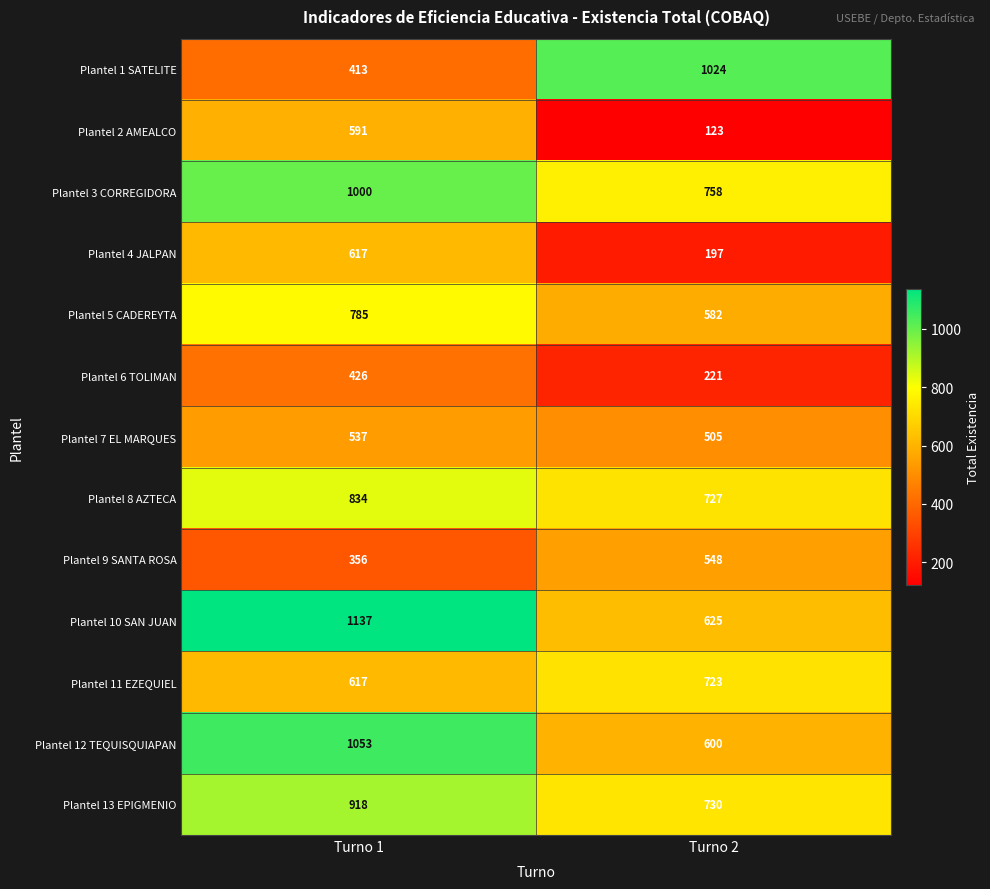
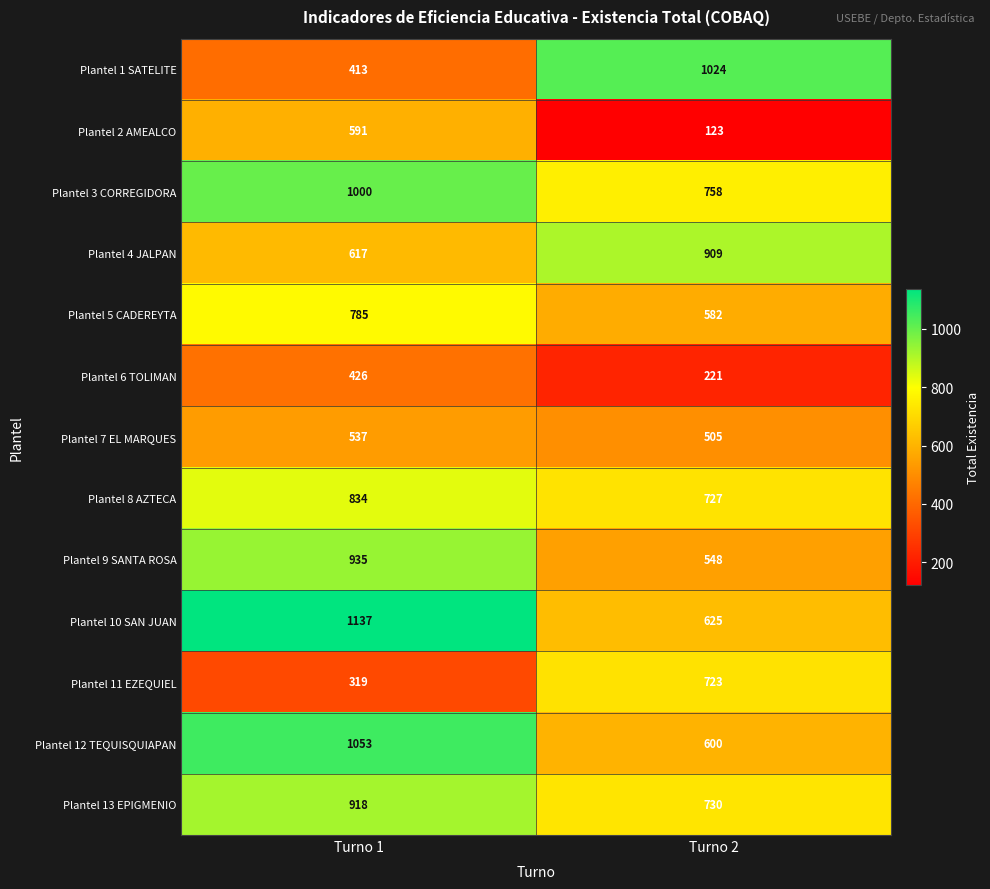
  {
    "Plantel 1 SATELITE": {
      "Turno 1": 413,
      "Turno 2": 1024
    },
    "Plantel 2 AMEALCO": {
      "Turno 1": 591,
      "Turno 2": 123
    },
    "Plantel 3 CORREGIDORA": {
      "Turno 1": 1000,
      "Turno 2": 758
    },
    "Plantel 4 JALPAN": {
      "Turno 1": 617,
-     "Turno 2": 197
+     "Turno 2": 909
    },
    "Plantel 5 CADEREYTA": {
      "Turno 1": 785,
      "Turno 2": 582
    },
    "Plantel 6 TOLIMAN": {
      "Turno 1": 426,
      "Turno 2": 221
    },
    "Plantel 7 EL MARQUES": {
      "Turno 1": 537,
      "Turno 2": 505
    },
    "Plantel 8 AZTECA": {
      "Turno 1": 834,
      "Turno 2": 727
    },
    "Plantel 9 SANTA ROSA": {
-     "Turno 1": 356,
+     "Turno 1": 935,
      "Turno 2": 548
    },
    "Plantel 10 SAN JUAN": {
      "Turno 1": 1137,
      "Turno 2": 625
    },
    "Plantel 11 EZEQUIEL": {
-     "Turno 1": 617,
+     "Turno 1": 319,
      "Turno 2": 723
    },
    "Plantel 12 TEQUISQUIAPAN": {
      "Turno 1": 1053,
      "Turno 2": 600
    },
    "Plantel 13 EPIGMENIO": {
      "Turno 1": 918,
      "Turno 2": 730
    }
  }
